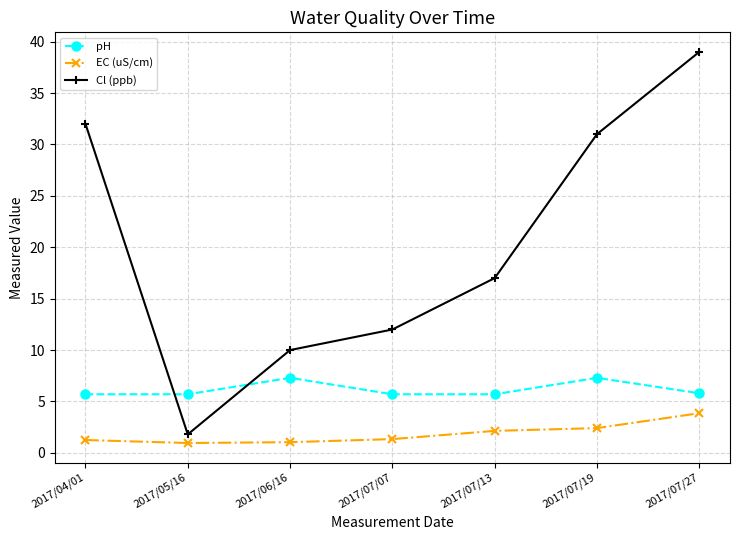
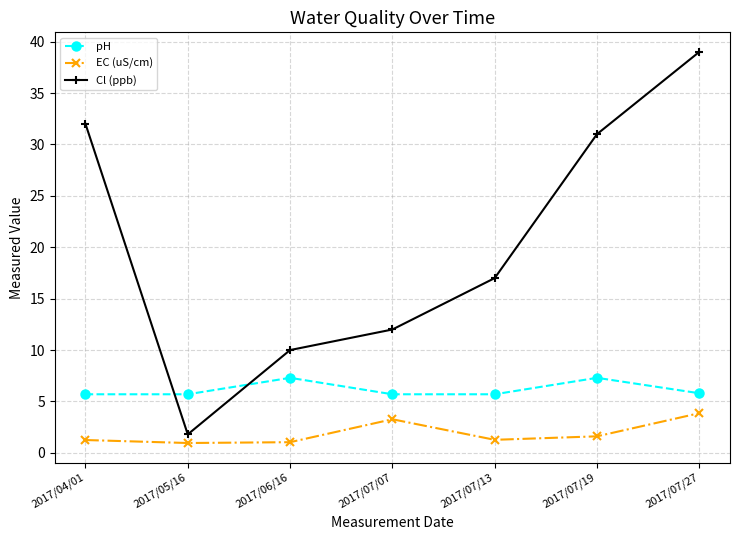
  {
    "pH": {
      "2017/04/01": 5.7,
      "2017/05/16": 5.7,
      "2017/06/16": 7.3,
      "2017/07/07": 5.7,
      "2017/07/13": 5.7,
      "2017/07/19": 7.3,
      "2017/07/27": 5.8
    },
    "EC (uS/cm)": {
      "2017/04/01": 1.3,
      "2017/05/16": 1.0,
      "2017/06/16": 1.0,
-     "2017/07/07": 1.3,
-     "2017/07/13": 2.1,
-     "2017/07/19": 2.4,
+     "2017/07/07": 3.3,
+     "2017/07/13": 1.3,
+     "2017/07/19": 1.6,
      "2017/07/27": 3.9
    },
    "Cl (ppb)": {
      "2017/04/01": 32.0,
      "2017/05/16": 1.8,
      "2017/06/16": 10.0,
      "2017/07/07": 12.0,
      "2017/07/13": 17.0,
      "2017/07/19": 31.0,
      "2017/07/27": 39.0
    }
  }
